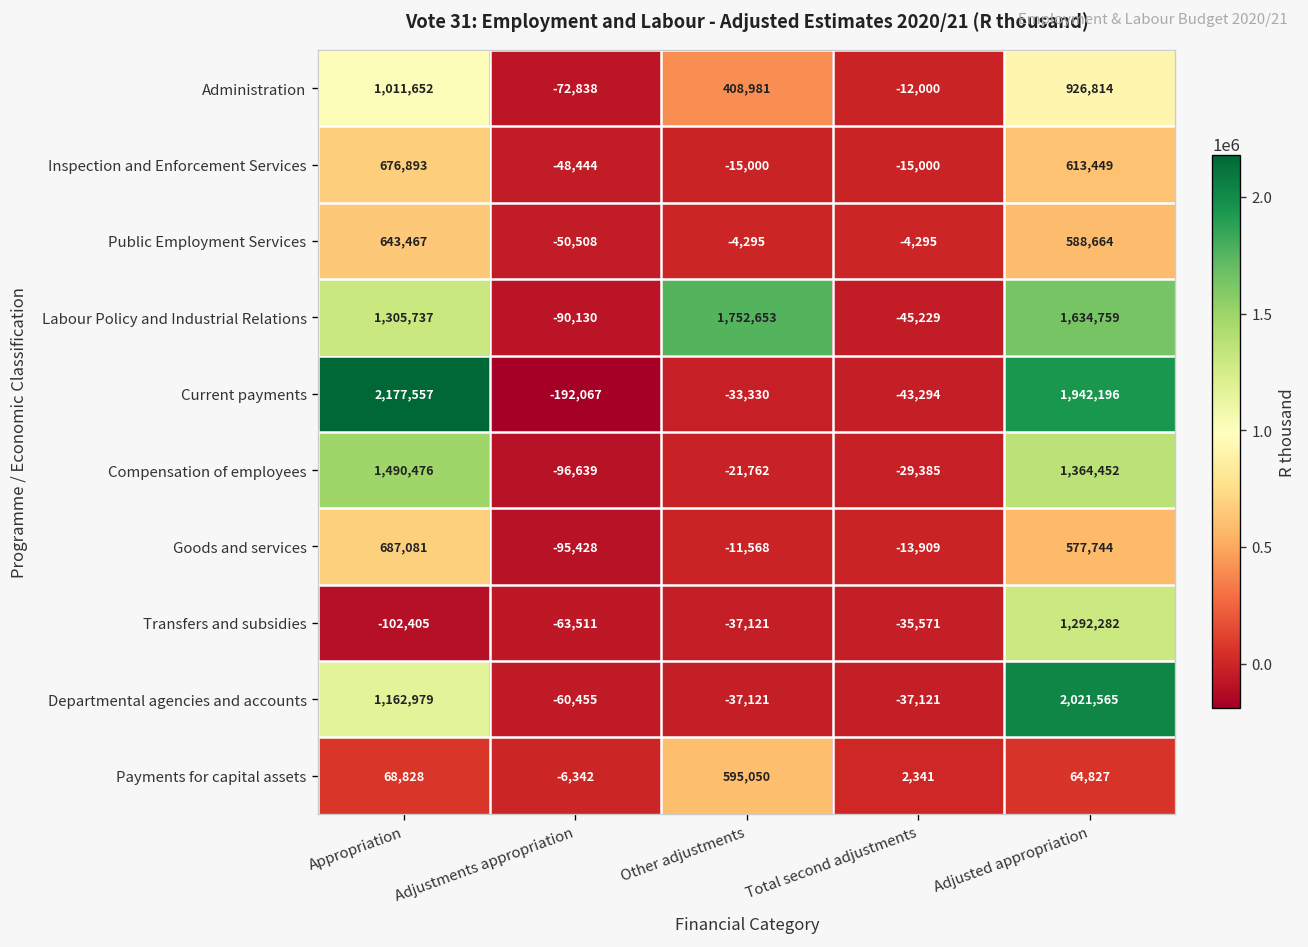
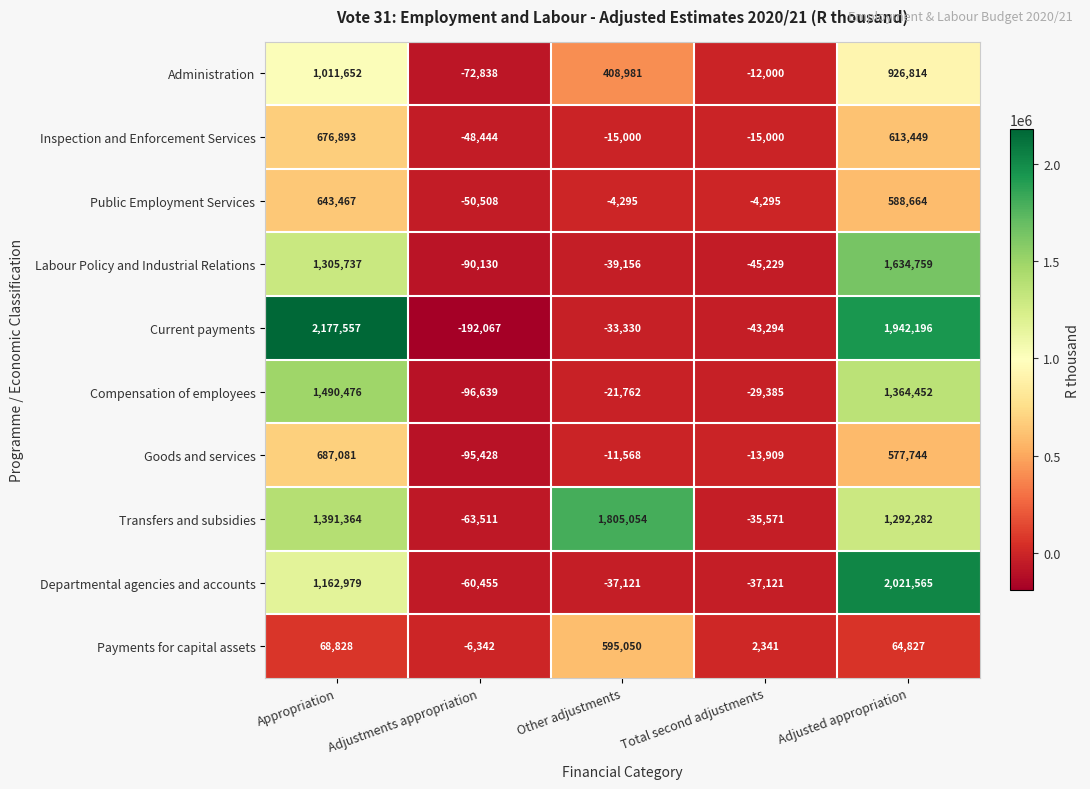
  {
    "Administration": {
      "Appropriation": "1,011,652",
      "Adjustments appropriation": "-72,838",
      "Other adjustments": "408,981",
      "Total second adjustments": "-12,000",
      "Adjusted appropriation": "926,814"
    },
    "Inspection and Enforcement Services": {
      "Appropriation": "676,893",
      "Adjustments appropriation": "-48,444",
      "Other adjustments": "-15,000",
      "Total second adjustments": "-15,000",
      "Adjusted appropriation": "613,449"
    },
    "Public Employment Services": {
      "Appropriation": "643,467",
      "Adjustments appropriation": "-50,508",
      "Other adjustments": "-4,295",
      "Total second adjustments": "-4,295",
      "Adjusted appropriation": "588,664"
    },
    "Labour Policy and Industrial Relations": {
      "Appropriation": "1,305,737",
      "Adjustments appropriation": "-90,130",
-     "Other adjustments": "1,752,653",
+     "Other adjustments": "-39,156",
      "Total second adjustments": "-45,229",
      "Adjusted appropriation": "1,634,759"
    },
    "Current payments": {
      "Appropriation": "2,177,557",
      "Adjustments appropriation": "-192,067",
      "Other adjustments": "-33,330",
      "Total second adjustments": "-43,294",
      "Adjusted appropriation": "1,942,196"
    },
    "Compensation of employees": {
      "Appropriation": "1,490,476",
      "Adjustments appropriation": "-96,639",
      "Other adjustments": "-21,762",
      "Total second adjustments": "-29,385",
      "Adjusted appropriation": "1,364,452"
    },
    "Goods and services": {
      "Appropriation": "687,081",
      "Adjustments appropriation": "-95,428",
      "Other adjustments": "-11,568",
      "Total second adjustments": "-13,909",
      "Adjusted appropriation": "577,744"
    },
    "Transfers and subsidies": {
-     "Appropriation": "-102,405",
+     "Appropriation": "1,391,364",
      "Adjustments appropriation": "-63,511",
-     "Other adjustments": "-37,121",
+     "Other adjustments": "1,805,054",
      "Total second adjustments": "-35,571",
      "Adjusted appropriation": "1,292,282"
    },
    "Departmental agencies and accounts": {
      "Appropriation": "1,162,979",
      "Adjustments appropriation": "-60,455",
      "Other adjustments": "-37,121",
      "Total second adjustments": "-37,121",
      "Adjusted appropriation": "2,021,565"
    },
    "Payments for capital assets": {
      "Appropriation": "68,828",
      "Adjustments appropriation": "-6,342",
      "Other adjustments": "595,050",
      "Total second adjustments": "2,341",
      "Adjusted appropriation": "64,827"
    }
  }
